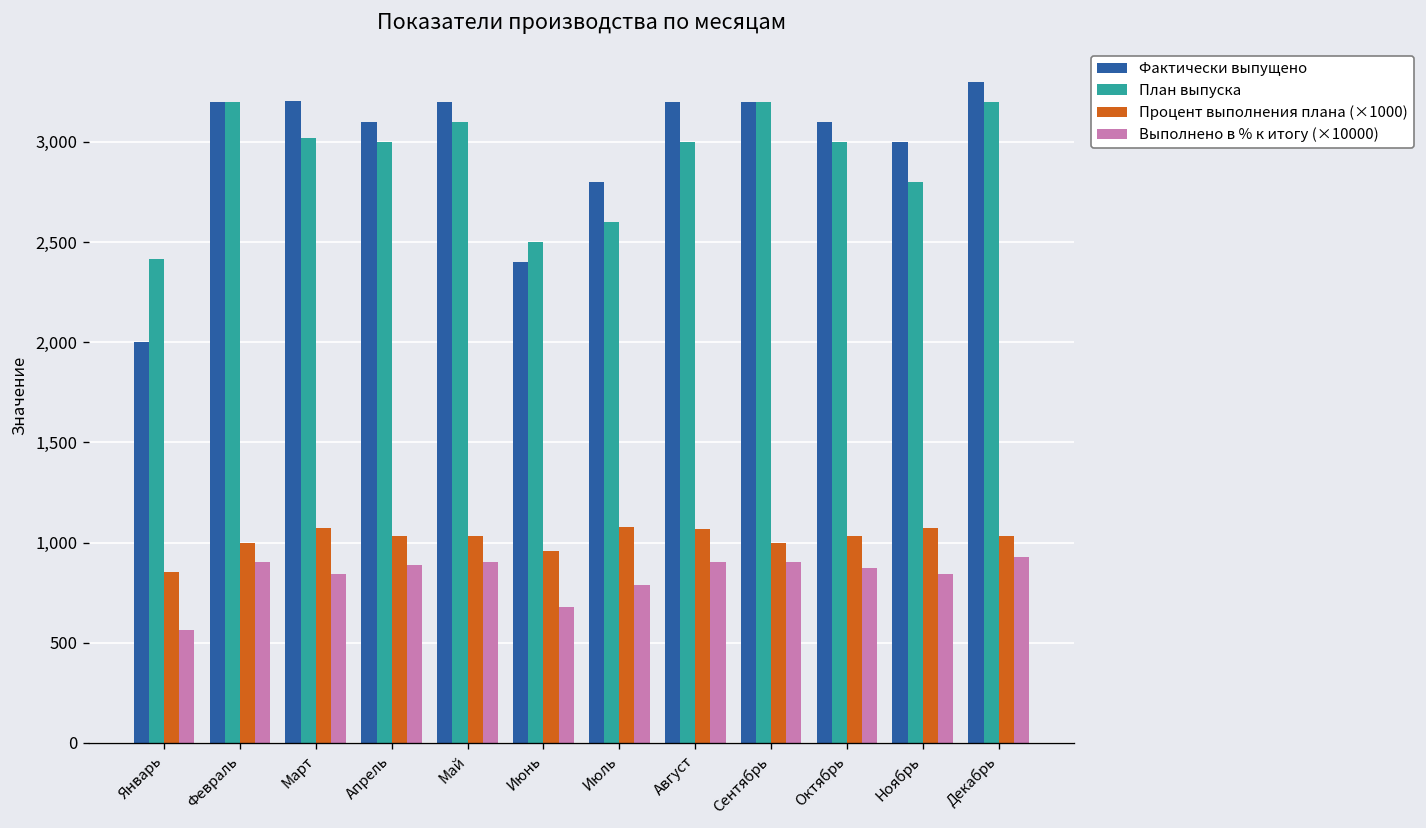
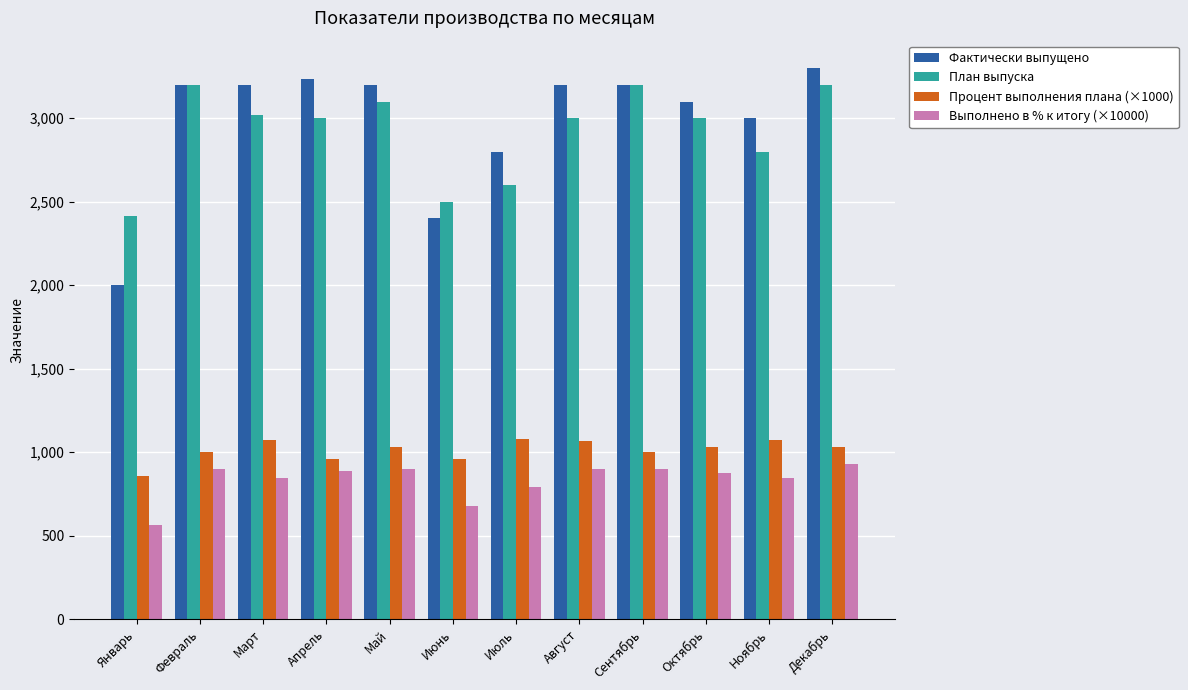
  {
    "Фактически выпущено": {
      "Январь": "2,000",
      "Февраль": "3,200",
      "Март": "3,200",
-     "Апрель": "3,100",
+     "Апрель": "3,240",
      "Май": "3,200",
      "Июнь": "2,400",
      "Июль": "2,800",
      "Август": "3,200",
      "Сентябрь": "3,200",
      "Октябрь": "3,100",
      "Ноябрь": "3,000",
      "Декабрь": "3,300"
    },
    "План выпуска": {
      "Январь": "2,410",
      "Февраль": "3,200",
      "Март": "3,020",
      "Апрель": "3,000",
      "Май": "3,100",
      "Июнь": "2,500",
      "Июль": "2,600",
      "Август": "3,000",
      "Сентябрь": "3,200",
      "Октябрь": "3,000",
      "Ноябрь": "2,800",
      "Декабрь": "3,200"
    },
    "Процент выполнения плана (×1000)": {
      "Январь": "850",
      "Февраль": "1,000",
      "Март": "1,070",
-     "Апрель": "1,030",
+     "Апрель": "960",
      "Май": "1,030",
      "Июнь": "960",
      "Июль": "1,080",
      "Август": "1,070",
      "Сентябрь": "1,000",
      "Октябрь": "1,030",
      "Ноябрь": "1,070",
      "Декабрь": "1,030"
    },
    "Выполнено в % к итогу (×10000)": {
      "Январь": "560",
      "Февраль": "900",
      "Март": "850",
      "Апрель": "890",
      "Май": "900",
      "Июнь": "680",
      "Июль": "790",
      "Август": "900",
      "Сентябрь": "900",
      "Октябрь": "870",
      "Ноябрь": "850",
      "Декабрь": "930"
    }
  }
